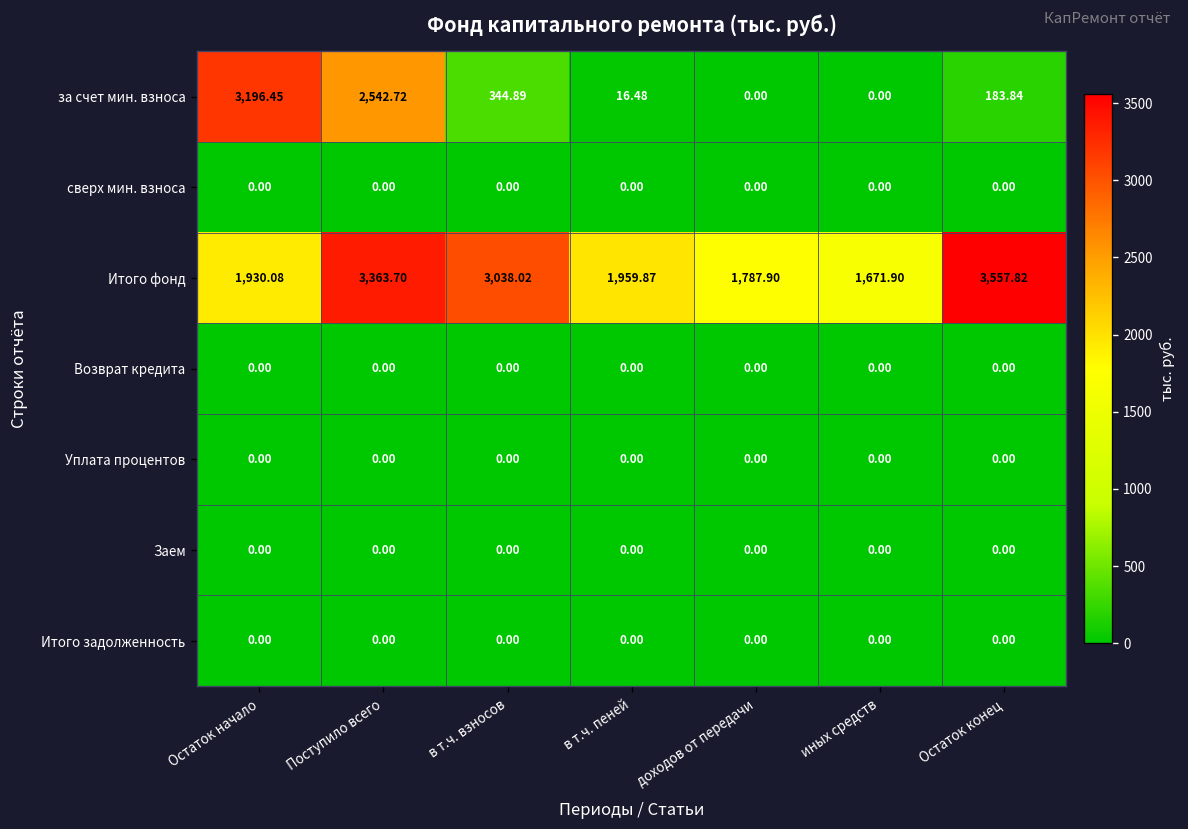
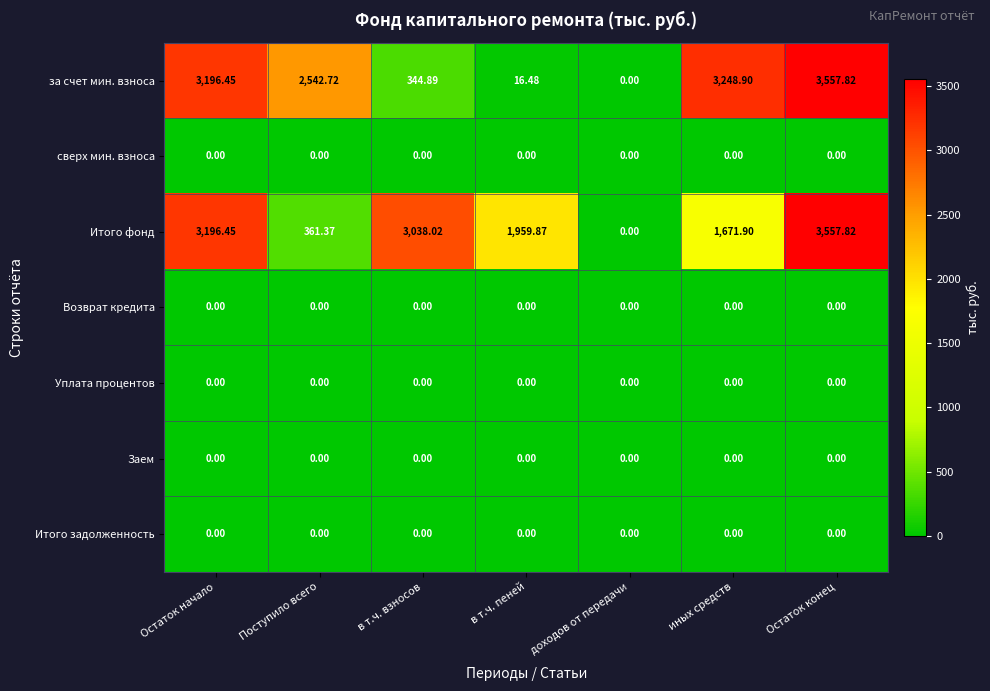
  {
    "за счет мин. взноса": {
      "Остаток начало": "3,196.45",
      "Поступило всего": "2,542.72",
      "в т.ч. взносов": "344.89",
      "в т.ч. пеней": "16.48",
      "доходов от передачи": "0.00",
-     "иных средств": "0.00",
-     "Остаток конец": "183.84"
+     "иных средств": "3,248.90",
+     "Остаток конец": "3,557.82"
    },
    "сверх мин. взноса": {
      "Остаток начало": "0.00",
      "Поступило всего": "0.00",
      "в т.ч. взносов": "0.00",
      "в т.ч. пеней": "0.00",
      "доходов от передачи": "0.00",
      "иных средств": "0.00",
      "Остаток конец": "0.00"
    },
    "Итого фонд": {
-     "Остаток начало": "1,930.08",
-     "Поступило всего": "3,363.70",
+     "Остаток начало": "3,196.45",
+     "Поступило всего": "361.37",
      "в т.ч. взносов": "3,038.02",
      "в т.ч. пеней": "1,959.87",
-     "доходов от передачи": "1,787.90",
+     "доходов от передачи": "0.00",
      "иных средств": "1,671.90",
      "Остаток конец": "3,557.82"
    },
    "Возврат кредита": {
      "Остаток начало": "0.00",
      "Поступило всего": "0.00",
      "в т.ч. взносов": "0.00",
      "в т.ч. пеней": "0.00",
      "доходов от передачи": "0.00",
      "иных средств": "0.00",
      "Остаток конец": "0.00"
    },
    "Уплата процентов": {
      "Остаток начало": "0.00",
      "Поступило всего": "0.00",
      "в т.ч. взносов": "0.00",
      "в т.ч. пеней": "0.00",
      "доходов от передачи": "0.00",
      "иных средств": "0.00",
      "Остаток конец": "0.00"
    },
    "Заем": {
      "Остаток начало": "0.00",
      "Поступило всего": "0.00",
      "в т.ч. взносов": "0.00",
      "в т.ч. пеней": "0.00",
      "доходов от передачи": "0.00",
      "иных средств": "0.00",
      "Остаток конец": "0.00"
    },
    "Итого задолженность": {
      "Остаток начало": "0.00",
      "Поступило всего": "0.00",
      "в т.ч. взносов": "0.00",
      "в т.ч. пеней": "0.00",
      "доходов от передачи": "0.00",
      "иных средств": "0.00",
      "Остаток конец": "0.00"
    }
  }
